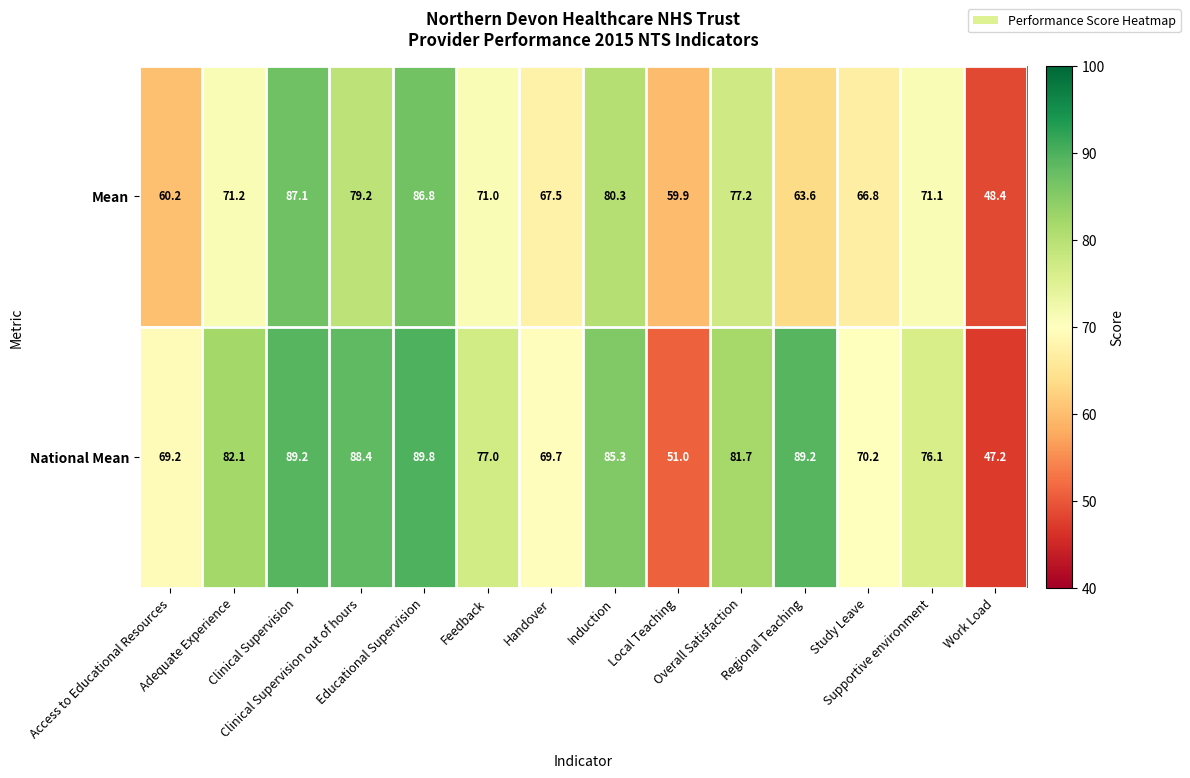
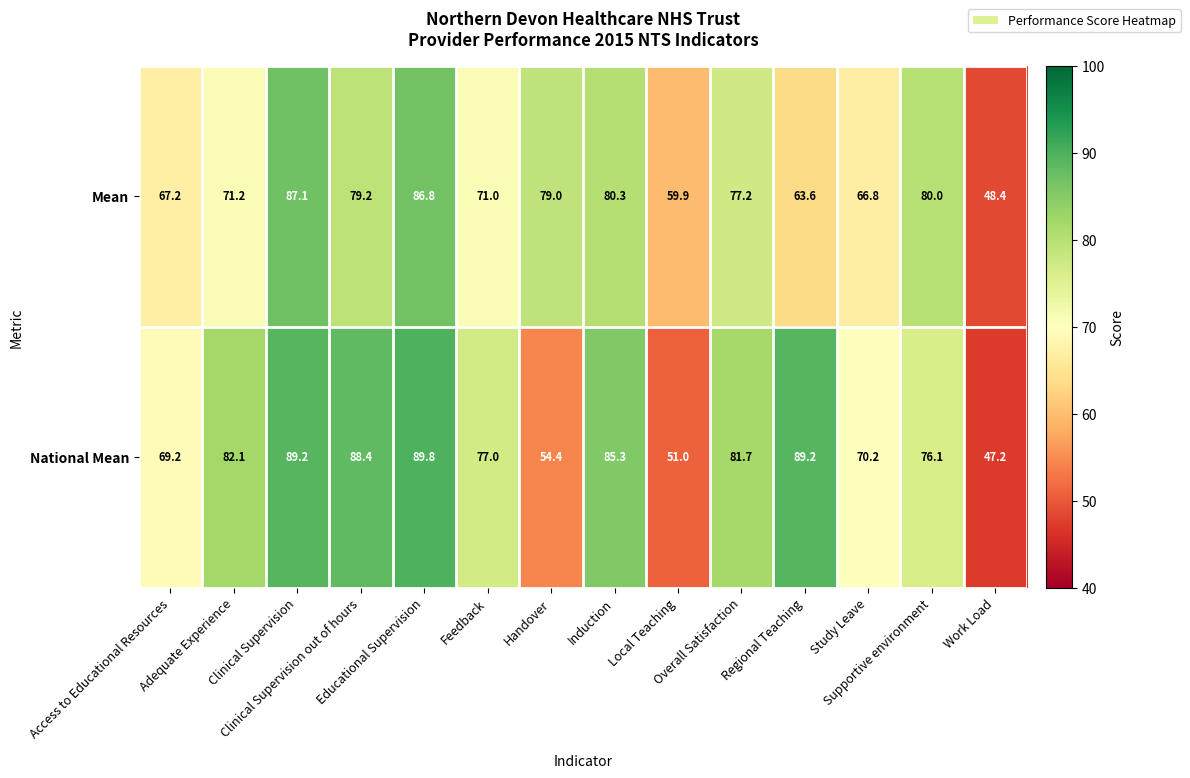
  {
    "Mean": {
-     "Access to Educational Resources": 60.2,
+     "Access to Educational Resources": 67.2,
      "Adequate Experience": 71.2,
      "Clinical Supervision": 87.1,
      "Clinical Supervision out of hours": 79.2,
      "Educational Supervision": 86.8,
      "Feedback": 71.0,
-     "Handover": 67.5,
+     "Handover": 79.0,
      "Induction": 80.3,
      "Local Teaching": 59.9,
      "Overall Satisfaction": 77.2,
      "Regional Teaching": 63.6,
      "Study Leave": 66.8,
-     "Supportive environment": 71.1,
+     "Supportive environment": 80.0,
      "Work Load": 48.4
    },
    "National Mean": {
      "Access to Educational Resources": 69.2,
      "Adequate Experience": 82.1,
      "Clinical Supervision": 89.2,
      "Clinical Supervision out of hours": 88.4,
      "Educational Supervision": 89.8,
      "Feedback": 77.0,
-     "Handover": 69.7,
+     "Handover": 54.4,
      "Induction": 85.3,
      "Local Teaching": 51.0,
      "Overall Satisfaction": 81.7,
      "Regional Teaching": 89.2,
      "Study Leave": 70.2,
      "Supportive environment": 76.1,
      "Work Load": 47.2
    }
  }
